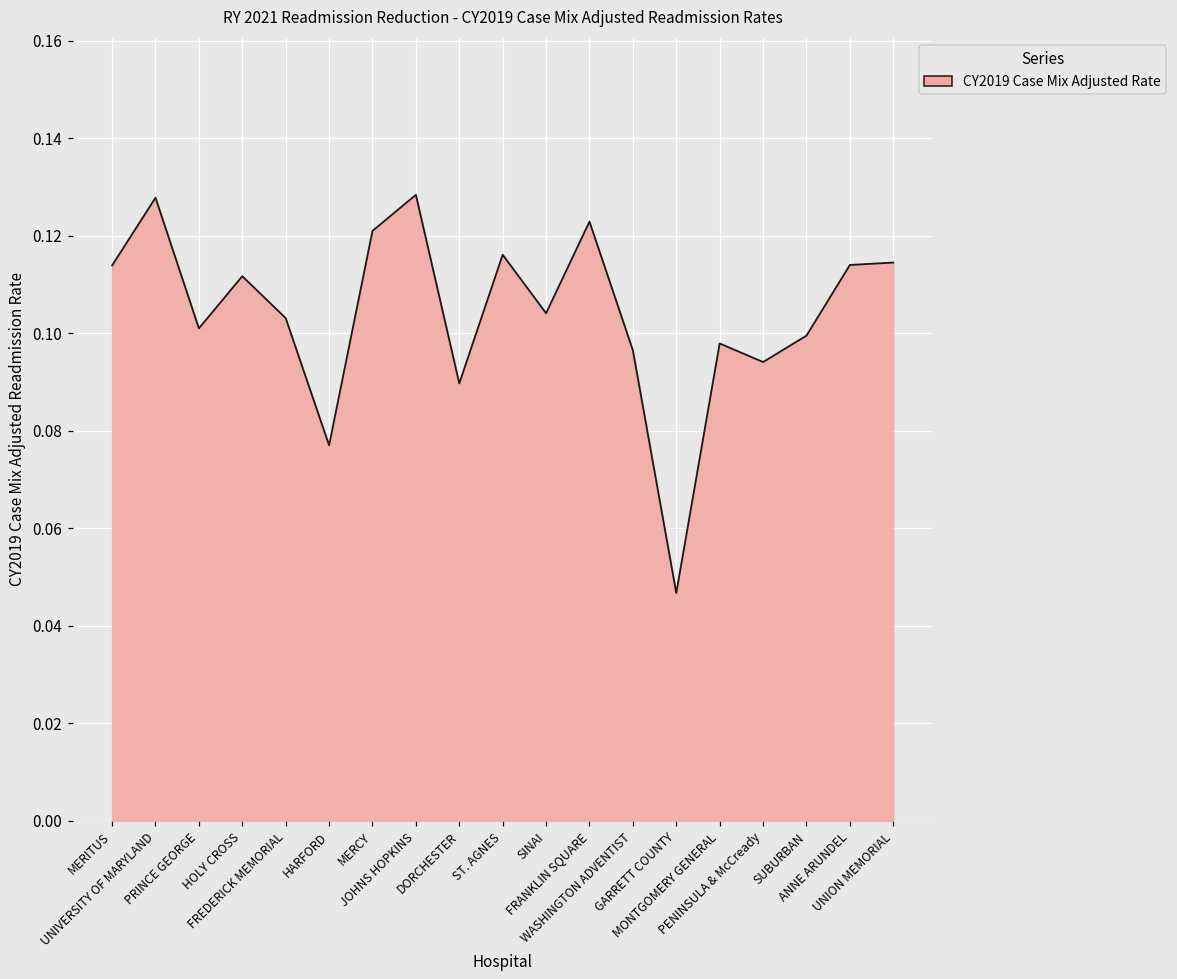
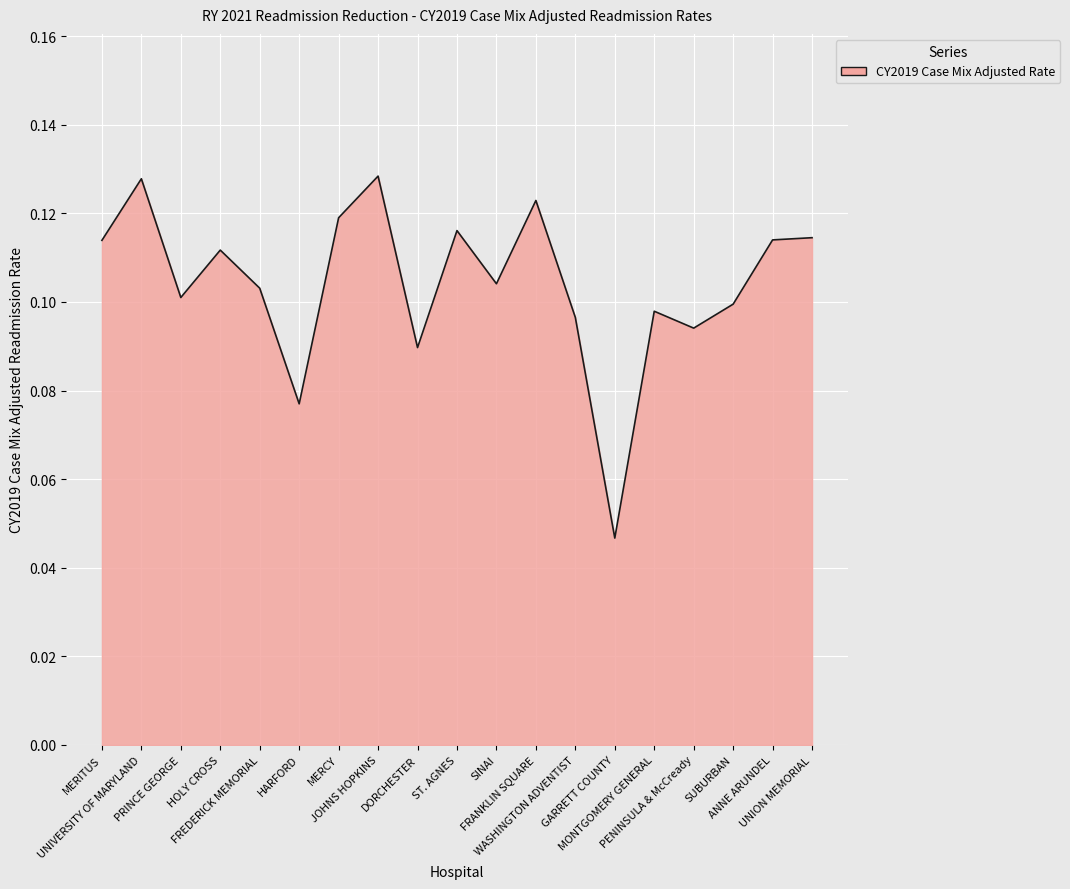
  {
    "MERITUS": 0.114,
    "UNIVERSITY OF MARYLAND": 0.128,
    "PRINCE GEORGE": 0.101,
    "HOLY CROSS": 0.112,
    "FREDERICK MEMORIAL": 0.103,
    "HARFORD": 0.077,
-   "MERCY": 0.121,
+   "MERCY": 0.119,
    "JOHNS HOPKINS": 0.128,
    "DORCHESTER": 0.090,
    "ST. AGNES": 0.116,
    "SINAI": 0.104,
    "FRANKLIN SQUARE": 0.123,
    "WASHINGTON ADVENTIST": 0.097,
    "GARRETT COUNTY": 0.047,
    "MONTGOMERY GENERAL": 0.098,
    "PENINSULA & McCready": 0.094,
    "SUBURBAN": 0.100,
    "ANNE ARUNDEL": 0.114,
    "UNION MEMORIAL": 0.115
  }
